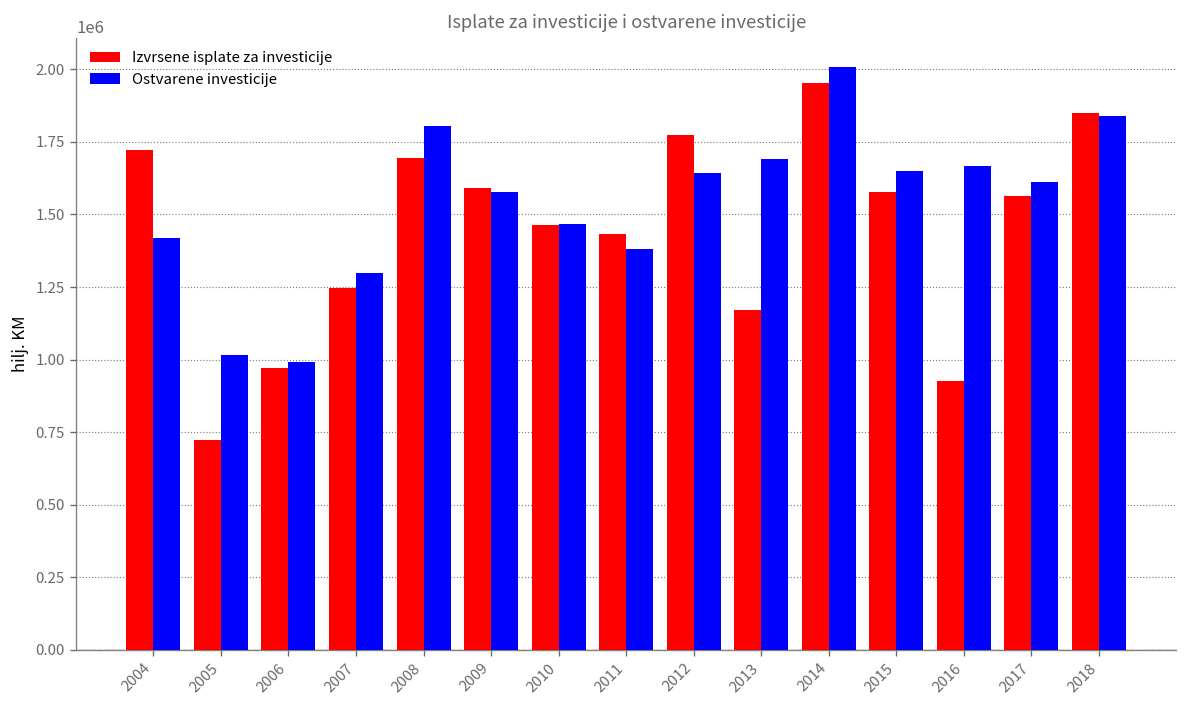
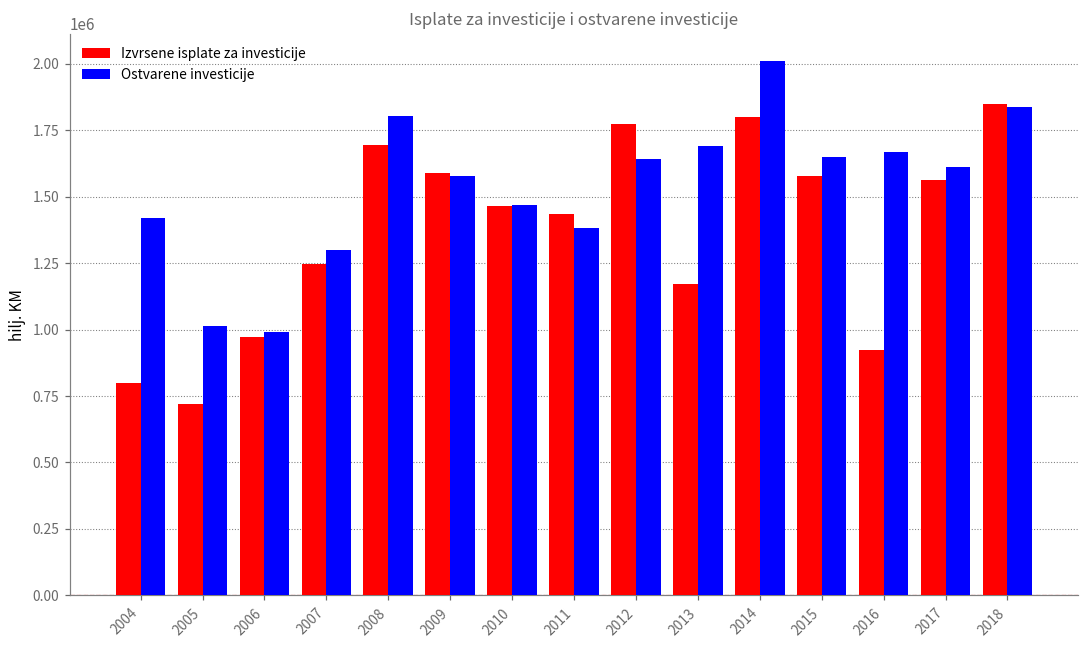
  {
    "Izvrsene isplate za investicije": {
-     "2004": 1720000,
+     "2004": 800000,
      "2005": 720000,
      "2006": 970000,
      "2007": 1250000,
      "2008": 1690000,
      "2009": 1590000,
      "2010": 1460000,
      "2011": 1430000,
      "2012": 1770000,
      "2013": 1170000,
-     "2014": 1960000,
+     "2014": 1800000,
      "2015": 1580000,
      "2016": 920000,
      "2017": 1560000,
      "2018": 1850000
    },
    "Ostvarene investicije": {
      "2004": 1420000,
      "2005": 1010000,
      "2006": 990000,
      "2007": 1300000,
      "2008": 1800000,
      "2009": 1580000,
      "2010": 1470000,
      "2011": 1380000,
      "2012": 1640000,
      "2013": 1690000,
      "2014": 2010000,
      "2015": 1650000,
      "2016": 1670000,
      "2017": 1610000,
      "2018": 1840000
    }
  }
